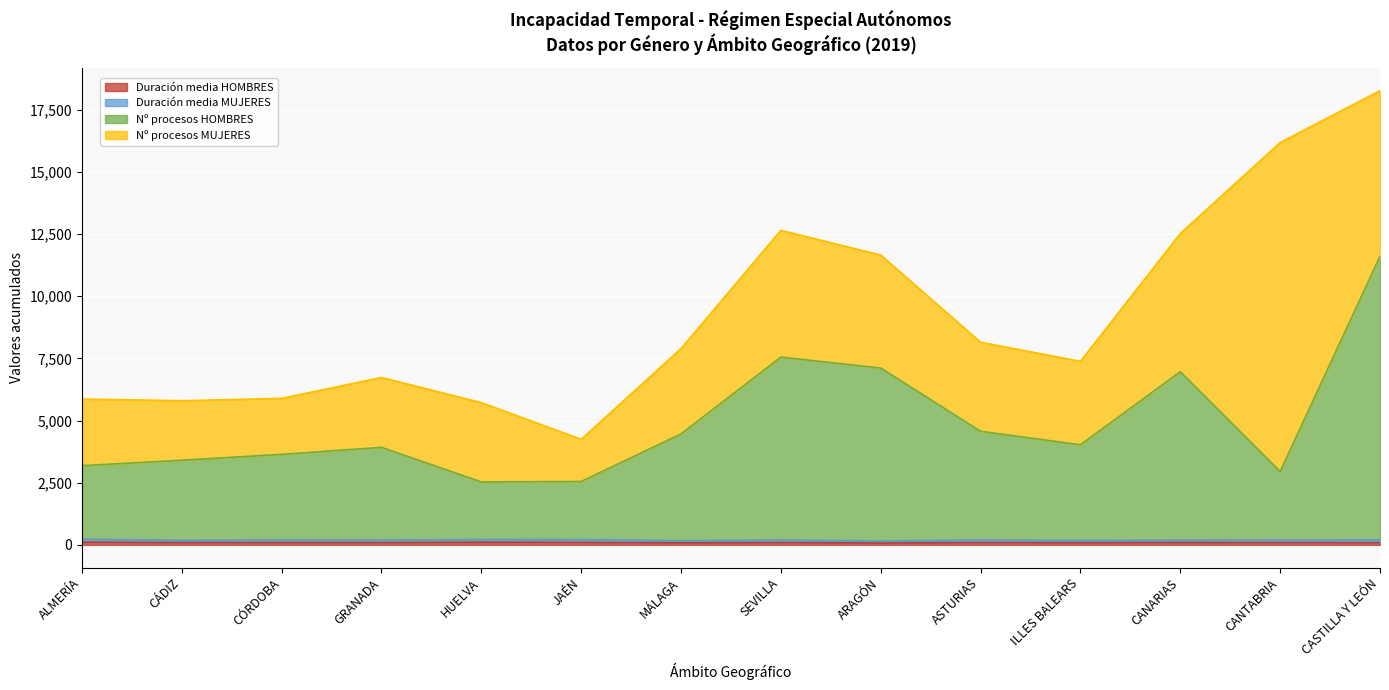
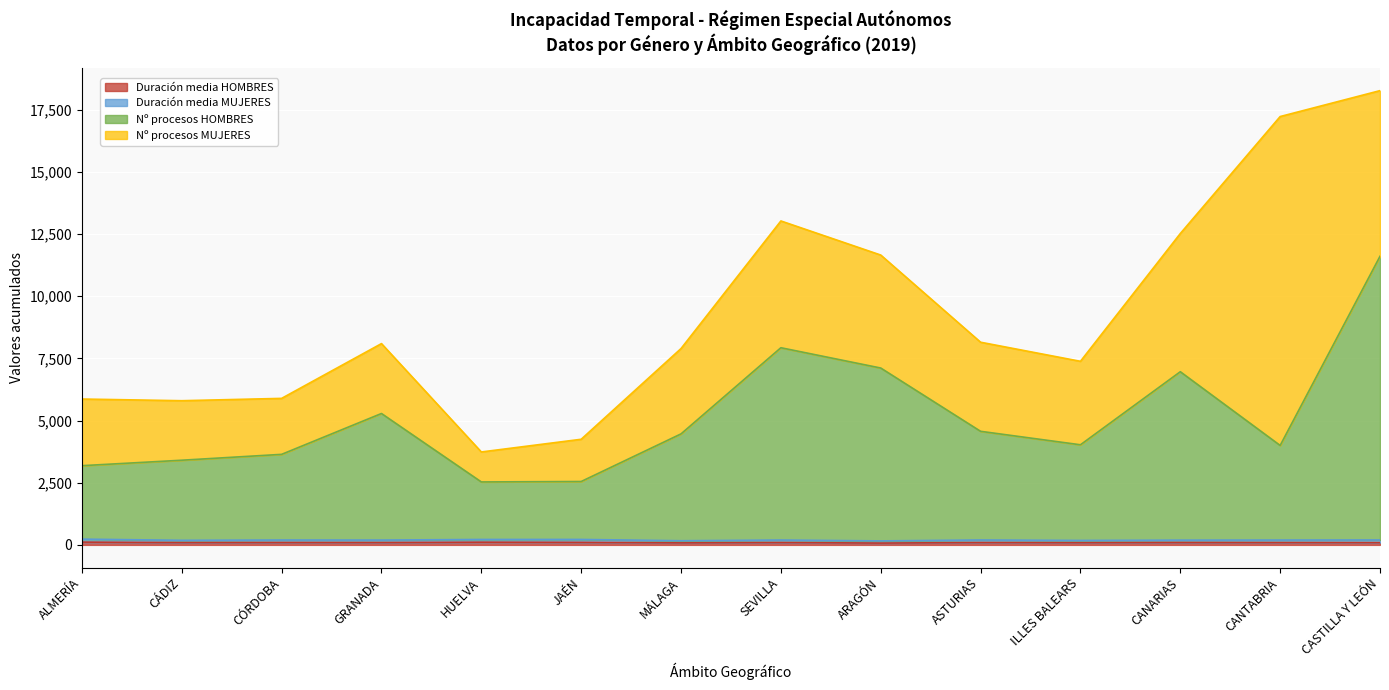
  {
    "Duración media HOMBRES": {
      "ALMERÍA": "100",
      "HUELVA": "100",
      "JAÉN": "100",
      "ASTURIAS": "100",
      "CASTILLA Y LEÓN": "100"
    },
    "Duración media MUJERES": {
      "ALMERÍA": "100",
      "HUELVA": "100",
      "JAÉN": "100",
      "ASTURIAS": "100",
      "CASTILLA Y LEÓN": "100"
    },
    "Nº procesos HOMBRES": {
      "ALMERÍA": "3,000",
      "CÁDIZ": "3,200",
      "CÓRDOBA": "3,400",
-     "GRANADA": "3,700",
+     "GRANADA": "5,100",
      "HUELVA": "2,300",
      "JAÉN": "2,300",
      "MÁLAGA": "4,300",
-     "SEVILLA": "7,400",
+     "SEVILLA": "7,700",
      "ARAGÓN": "7,000",
      "ASTURIAS": "4,400",
      "ILLES BALEARS": "3,800",
      "CANARIAS": "6,800",
-     "CANTABRIA": "2,800",
+     "CANTABRIA": "3,800",
      "CASTILLA Y LEÓN": "11,400"
    },
    "Nº procesos MUJERES": {
      "ALMERÍA": "2,700",
      "CÁDIZ": "2,400",
      "CÓRDOBA": "2,300",
      "GRANADA": "2,800",
-     "HUELVA": "3,200",
+     "HUELVA": "1,200",
      "JAÉN": "1,700",
      "MÁLAGA": "3,400",
      "SEVILLA": "5,100",
      "ARAGÓN": "4,500",
      "ASTURIAS": "3,600",
      "ILLES BALEARS": "3,400",
      "CANARIAS": "5,600",
      "CANTABRIA": "13,200",
      "CASTILLA Y LEÓN": "6,700"
    }
  }
